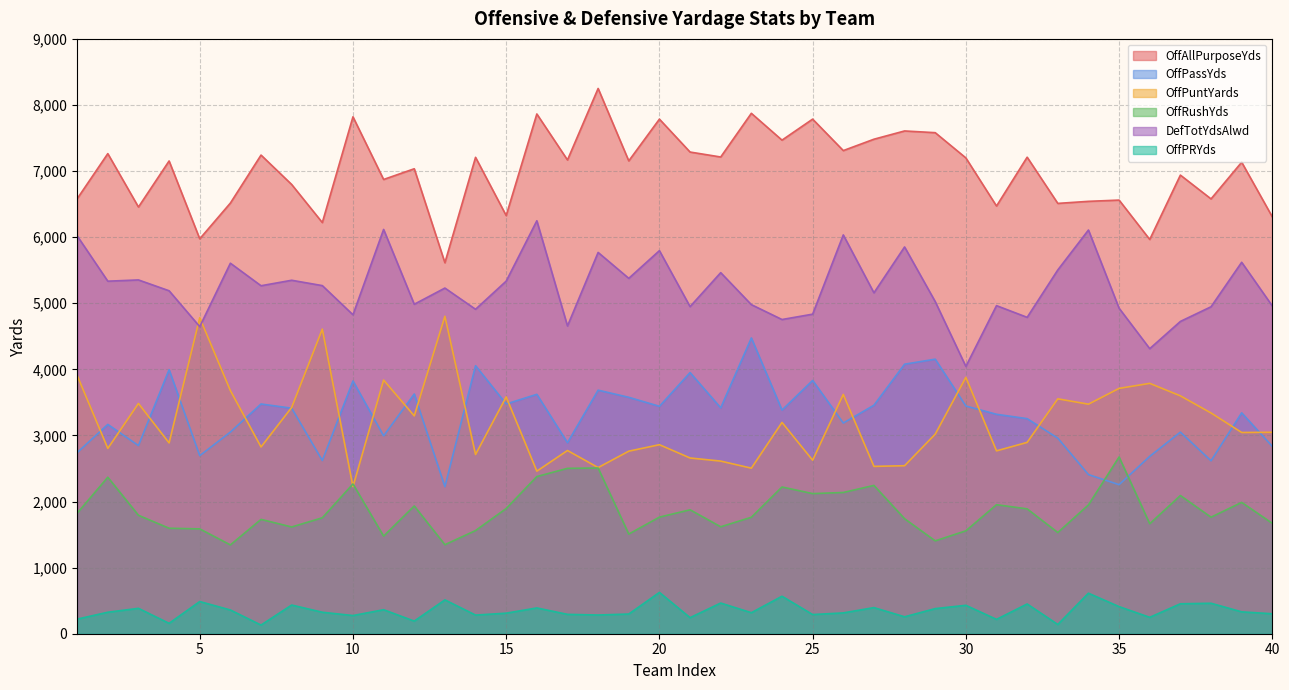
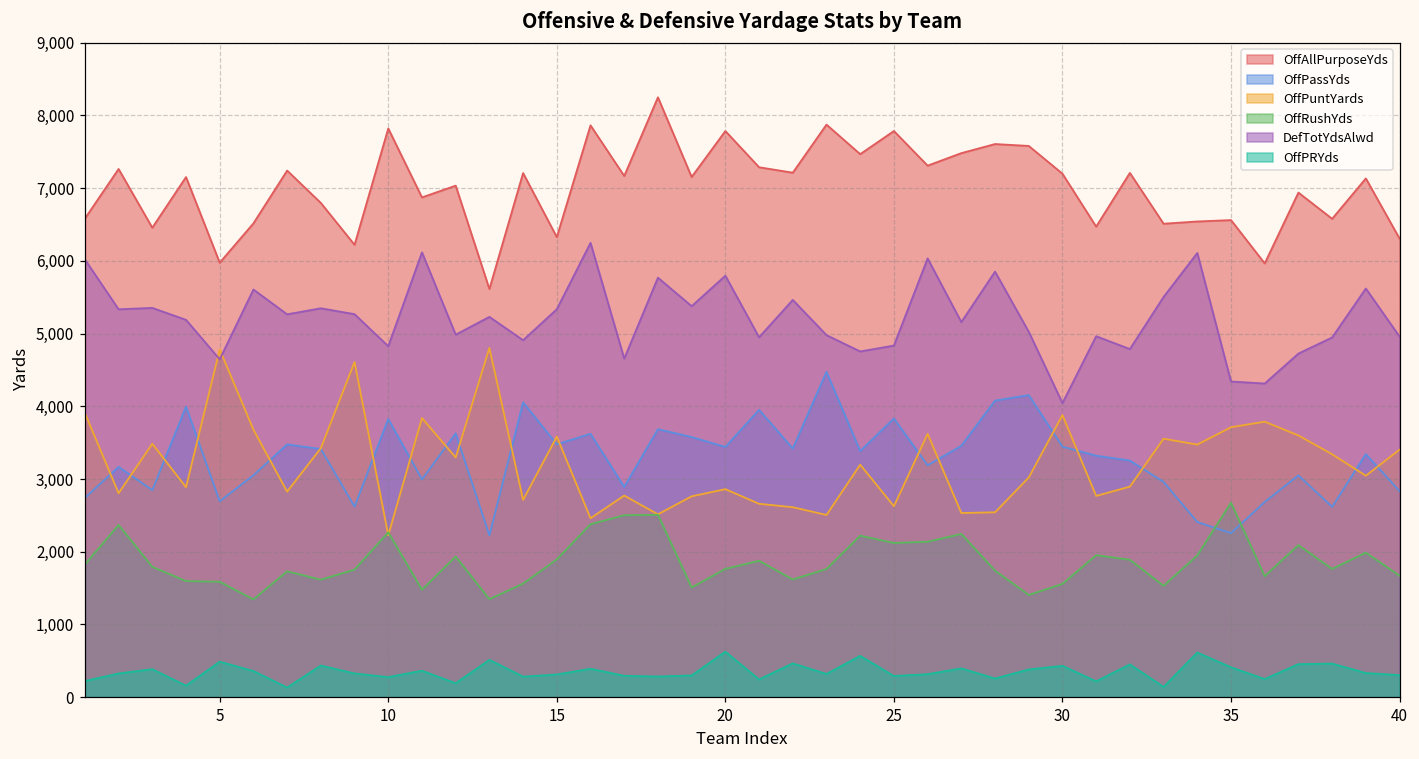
  {
    "OffAllPurposeYds": {
      "5": "6,000",
      "10": "7,800",
      "15": "6,300",
      "20": "7,800",
      "25": "7,800",
      "30": "7,200",
      "35": "6,600",
      "40": "6,300"
    },
    "OffPassYds": {
      "5": "2,700",
      "10": "3,800",
      "15": "3,500",
      "20": "3,400",
      "25": "3,800",
      "30": "3,400",
      "35": "2,300",
      "40": "2,800"
    },
    "OffPuntYards": {
      "5": "4,800",
      "10": "2,200",
      "15": "3,600",
      "20": "2,900",
      "25": "2,600",
      "30": "3,900",
      "35": "3,700",
-     "40": "3,000"
+     "40": "3,400"
    },
    "OffRushYds": {
      "5": "1,600",
      "10": "2,300",
      "15": "1,900",
      "20": "1,800",
      "25": "2,100",
      "30": "1,600",
      "35": "2,700",
      "40": "1,700"
    },
    "DefTotYdsAlwd": {
      "5": "4,600",
      "10": "4,800",
      "15": "5,300",
      "20": "5,800",
      "25": "4,800",
      "30": "4,000",
-     "35": "4,900",
+     "35": "4,300",
      "40": "5,000"
    },
    "OffPRYds": {
      "5": "500",
      "10": "300",
      "15": "300",
      "20": "600",
      "25": "300",
      "30": "400",
      "35": "400",
      "40": "300"
    }
  }
